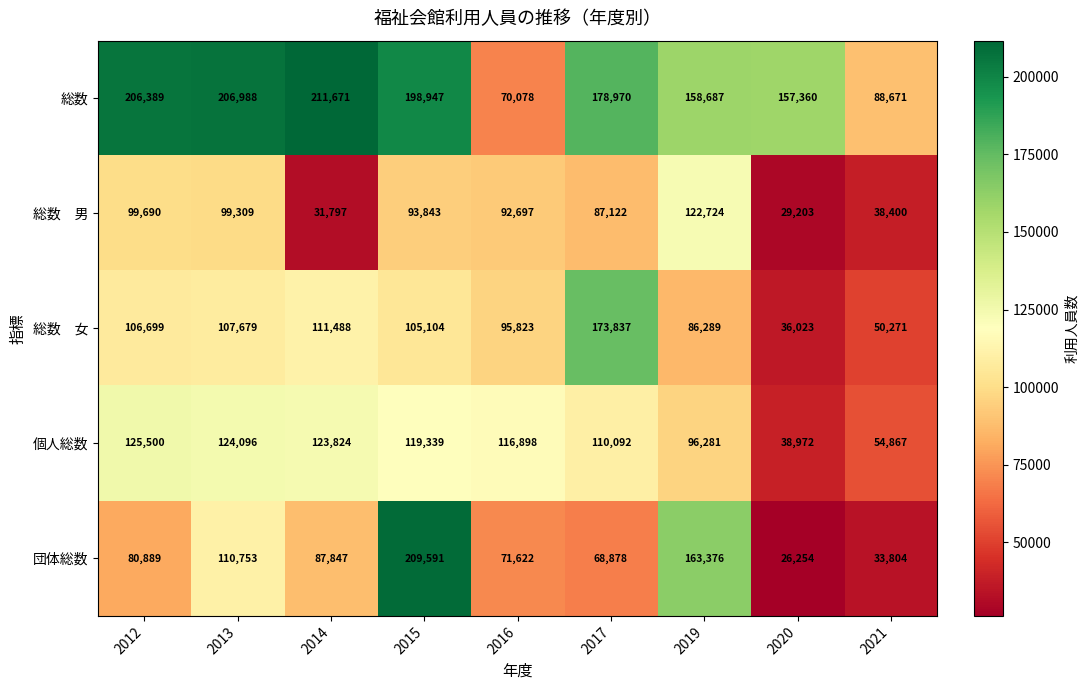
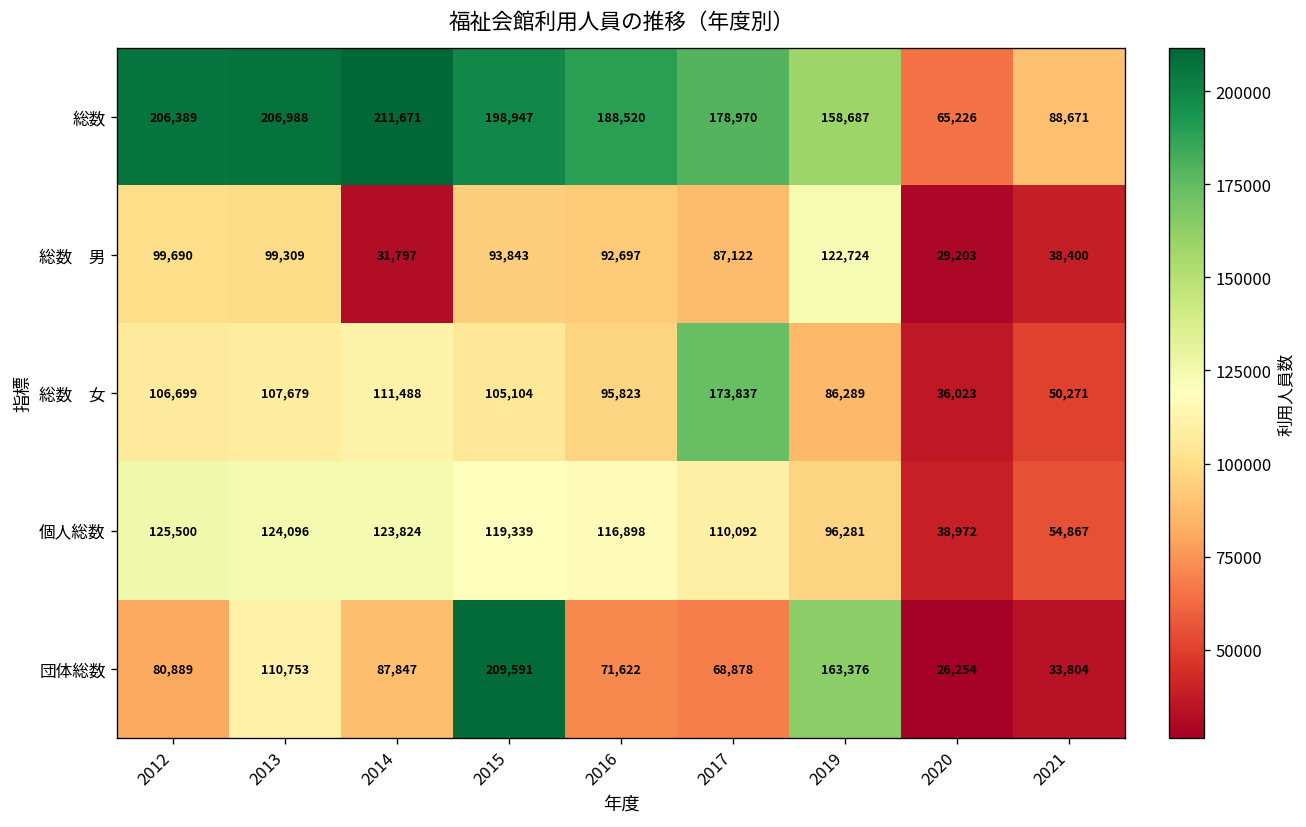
  {
    "総数": {
      "2012": "206,389",
      "2013": "206,988",
      "2014": "211,671",
      "2015": "198,947",
-     "2016": "70,078",
+     "2016": "188,520",
      "2017": "178,970",
      "2019": "158,687",
-     "2020": "157,360",
+     "2020": "65,226",
      "2021": "88,671"
    },
    "総数 男": {
      "2012": "99,690",
      "2013": "99,309",
      "2014": "31,797",
      "2015": "93,843",
      "2016": "92,697",
      "2017": "87,122",
      "2019": "122,724",
      "2020": "29,203",
      "2021": "38,400"
    },
    "総数 女": {
      "2012": "106,699",
      "2013": "107,679",
      "2014": "111,488",
      "2015": "105,104",
      "2016": "95,823",
      "2017": "173,837",
      "2019": "86,289",
      "2020": "36,023",
      "2021": "50,271"
    },
    "個人総数": {
      "2012": "125,500",
      "2013": "124,096",
      "2014": "123,824",
      "2015": "119,339",
      "2016": "116,898",
      "2017": "110,092",
      "2019": "96,281",
      "2020": "38,972",
      "2021": "54,867"
    },
    "団体総数": {
      "2012": "80,889",
      "2013": "110,753",
      "2014": "87,847",
      "2015": "209,591",
      "2016": "71,622",
      "2017": "68,878",
      "2019": "163,376",
      "2020": "26,254",
      "2021": "33,804"
    }
  }
